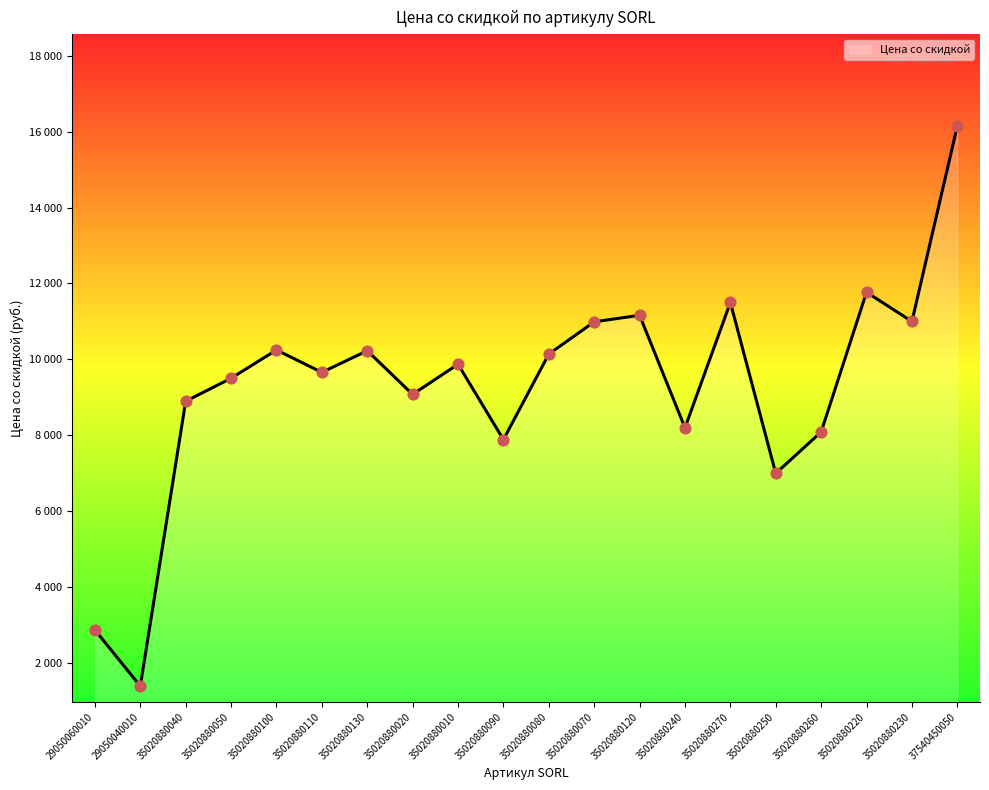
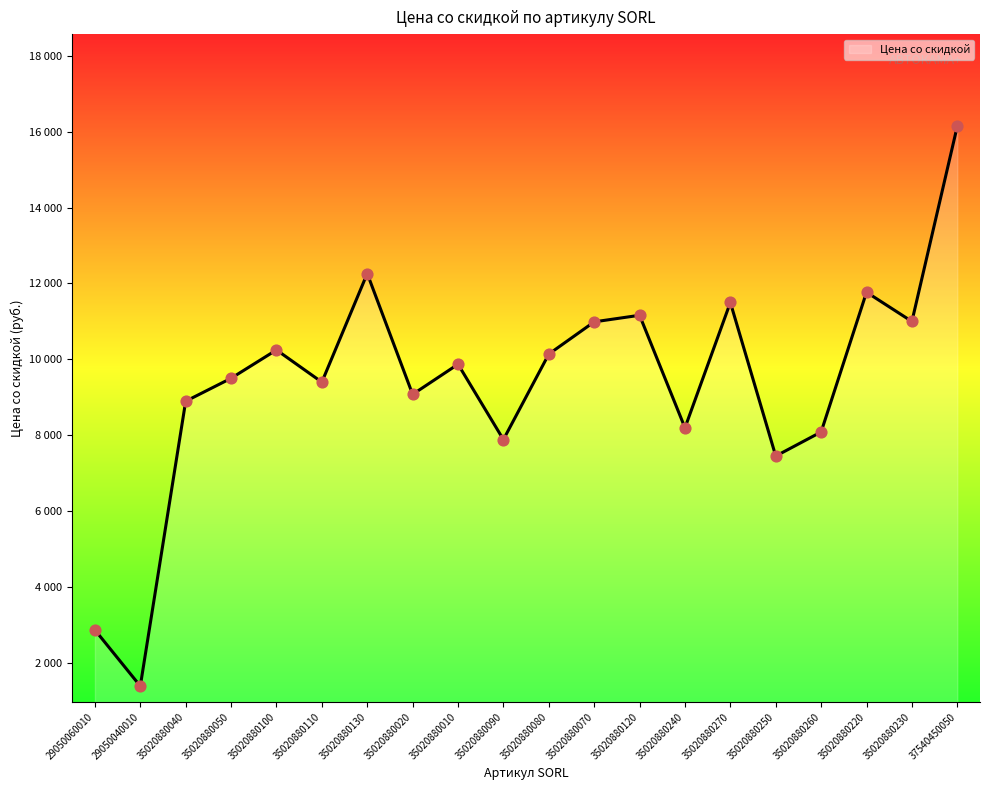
  {
    "29050060010": 2900,
    "29050040010": 1400,
    "35020880040": 8900,
    "35020880050": 9500,
    "35020880100": 10300,
-   "35020880110": 9700,
-   "35020880130": 10200,
+   "35020880110": 9400,
+   "35020880130": 12300,
    "35020880020": 9100,
    "35020880010": 9900,
    "35020880090": 7900,
    "35020880080": 10100,
    "35020880070": 11000,
    "35020880120": 11200,
    "35020880240": 8200,
    "35020880270": 11500,
-   "35020880250": 7000,
+   "35020880250": 7500,
    "35020880260": 8100,
    "35020880220": 11800,
    "35020880230": 11000,
    "37540450050": 16100
  }
